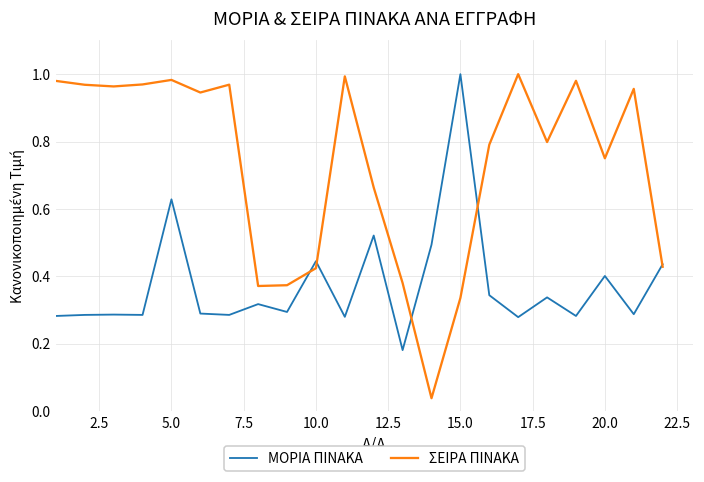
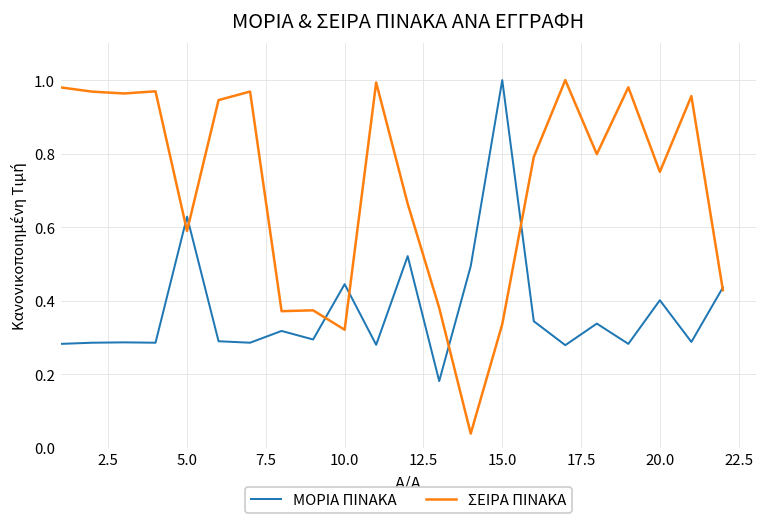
  {
    "ΜΟΡΙΑ ΠΙΝΑΚΑ": {
      "5.0": 0.63,
      "10.0": 0.44,
      "15.0": 1.00,
      "20.0": 0.40
    },
    "ΣΕΙΡΑ ΠΙΝΑΚΑ": {
-     "5.0": 0.98,
-     "10.0": 0.42,
+     "5.0": 0.59,
+     "10.0": 0.32,
      "15.0": 0.34,
      "20.0": 0.75
    }
  }
